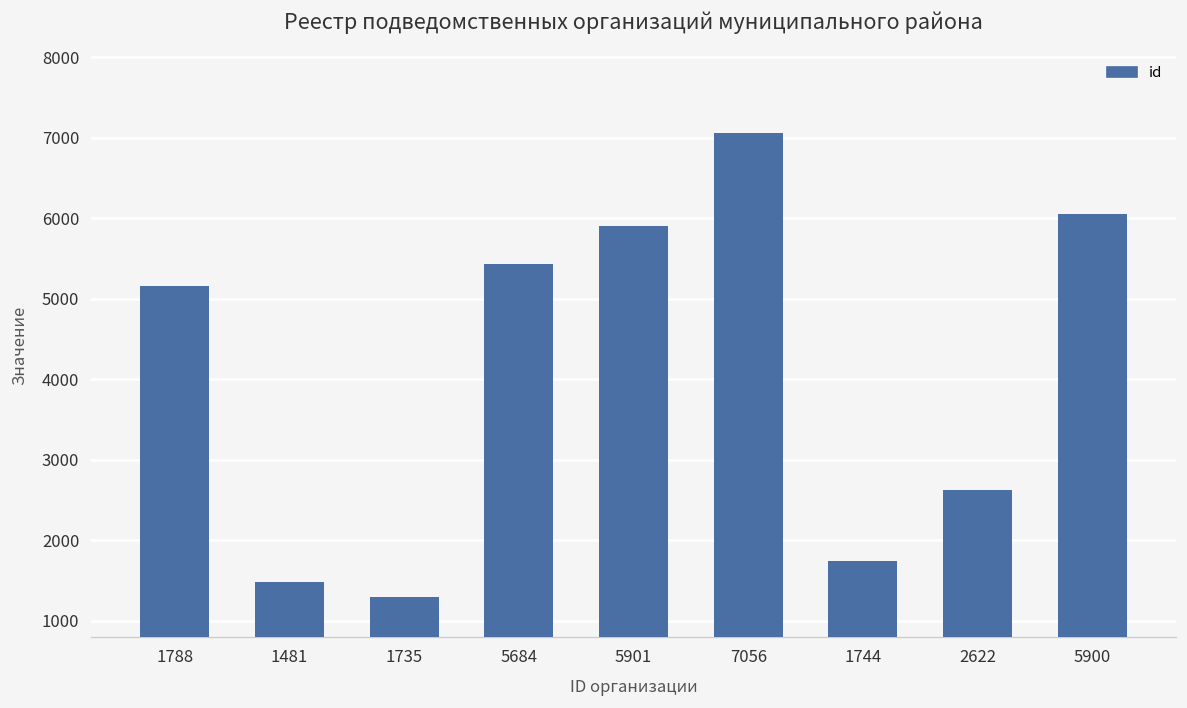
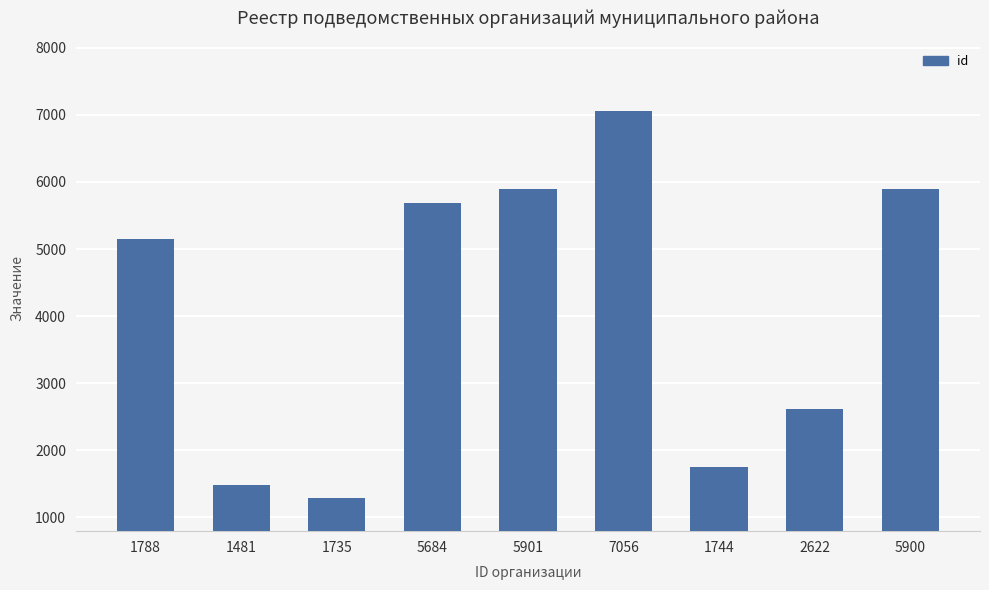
  {
    "1788": 5200,
    "1481": 1500,
    "1735": 1300,
-   "5684": 5400,
+   "5684": 5700,
    "5901": 5900,
    "7056": 7100,
    "1744": 1700,
    "2622": 2600,
-   "5900": 6100
+   "5900": 5900
  }
